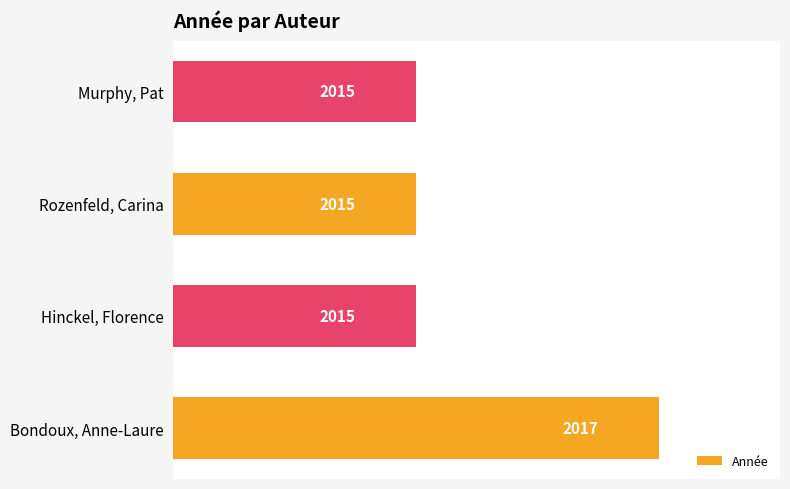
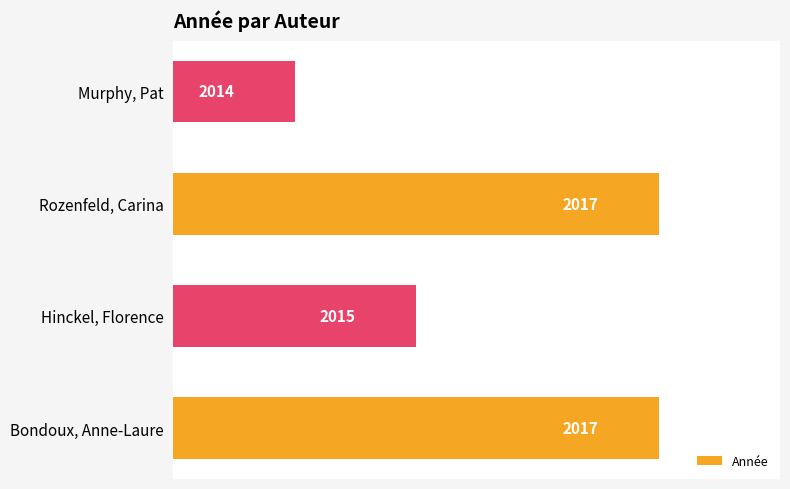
  {
-   "Murphy, Pat": 2015,
-   "Rozenfeld, Carina": 2015,
+   "Murphy, Pat": 2014,
+   "Rozenfeld, Carina": 2017,
    "Hinckel, Florence": 2015,
    "Bondoux, Anne-Laure": 2017
  }
